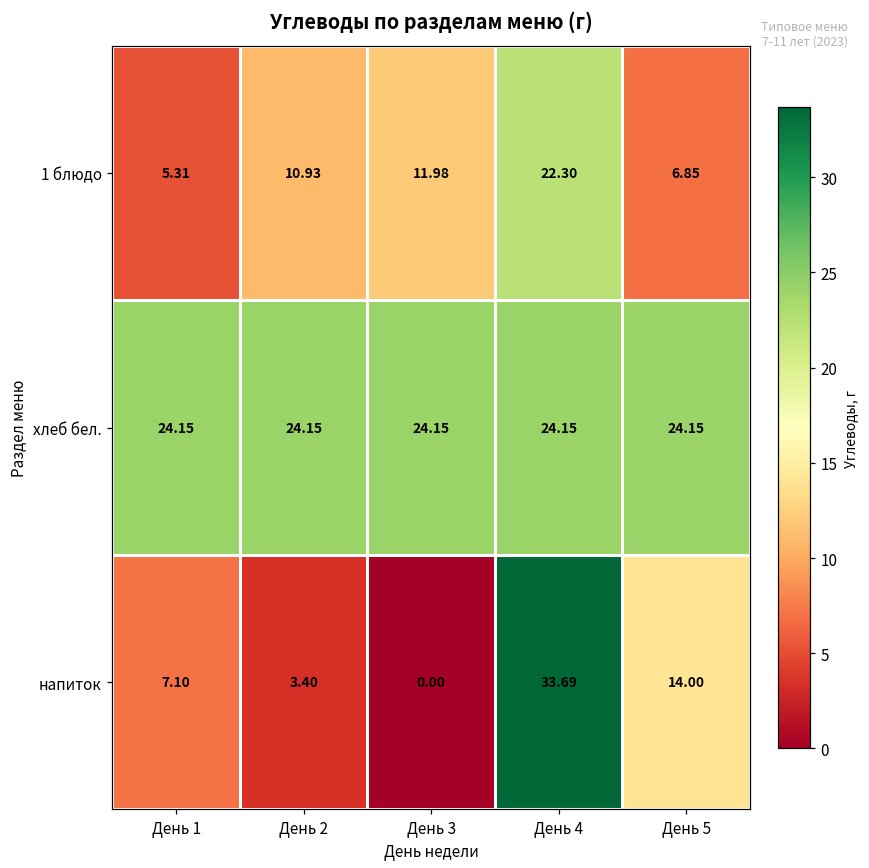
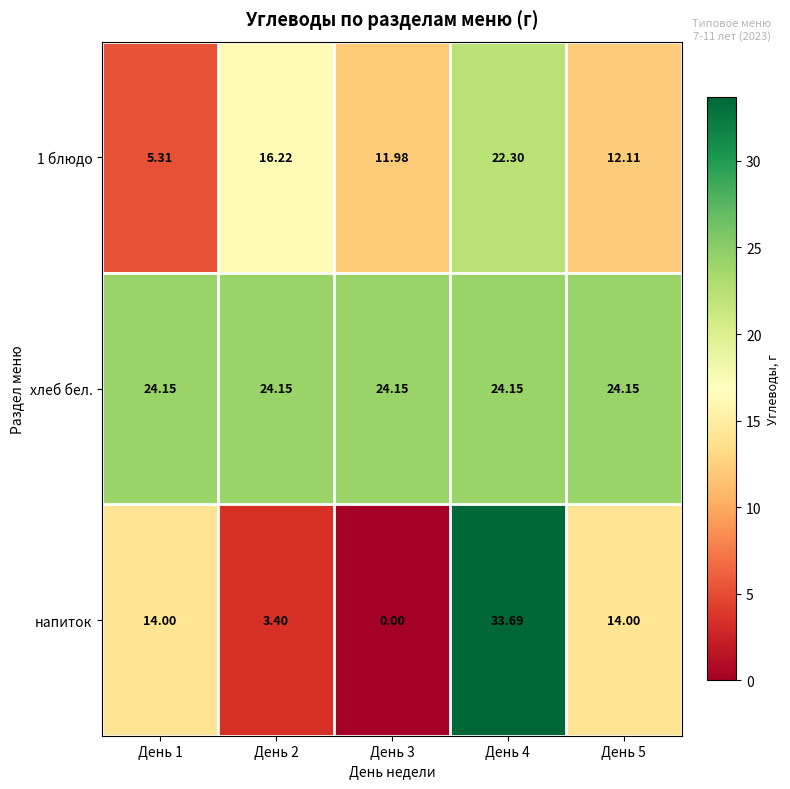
  {
    "1 блюдо": {
      "День 1": 5.31,
-     "День 2": 10.93,
+     "День 2": 16.22,
      "День 3": 11.98,
      "День 4": 22.30,
-     "День 5": 6.85
+     "День 5": 12.11
    },
    "хлеб бел.": {
      "День 1": 24.15,
      "День 2": 24.15,
      "День 3": 24.15,
      "День 4": 24.15,
      "День 5": 24.15
    },
    "напиток": {
-     "День 1": 7.10,
+     "День 1": 14.00,
      "День 2": 3.40,
      "День 3": 0.00,
      "День 4": 33.69,
      "День 5": 14.00
    }
  }
